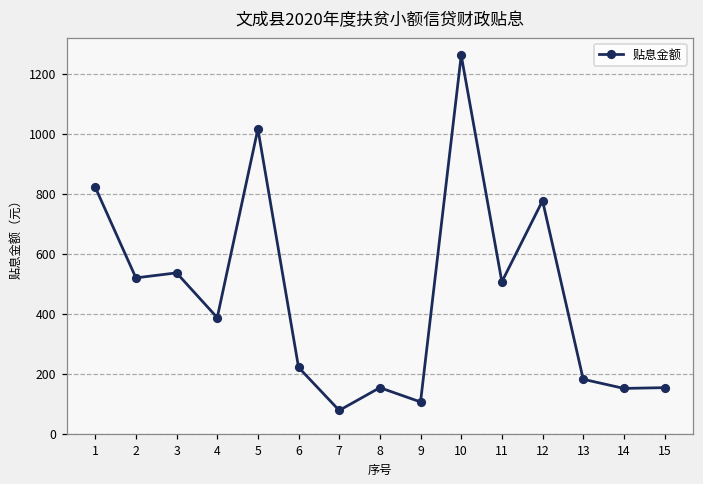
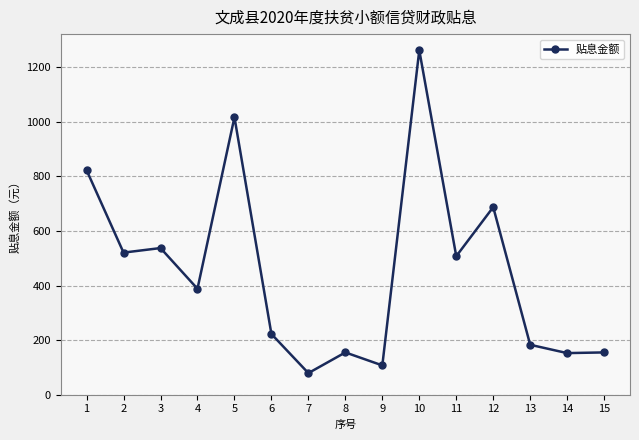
  {
    "1": 820,
    "2": 520,
    "3": 540,
    "4": 390,
    "5": 1020,
    "6": 220,
    "7": 80,
    "8": 160,
    "9": 110,
    "10": 1260,
    "11": 510,
-   "12": 780,
+   "12": 690,
    "13": 180,
    "14": 150,
    "15": 160
  }
